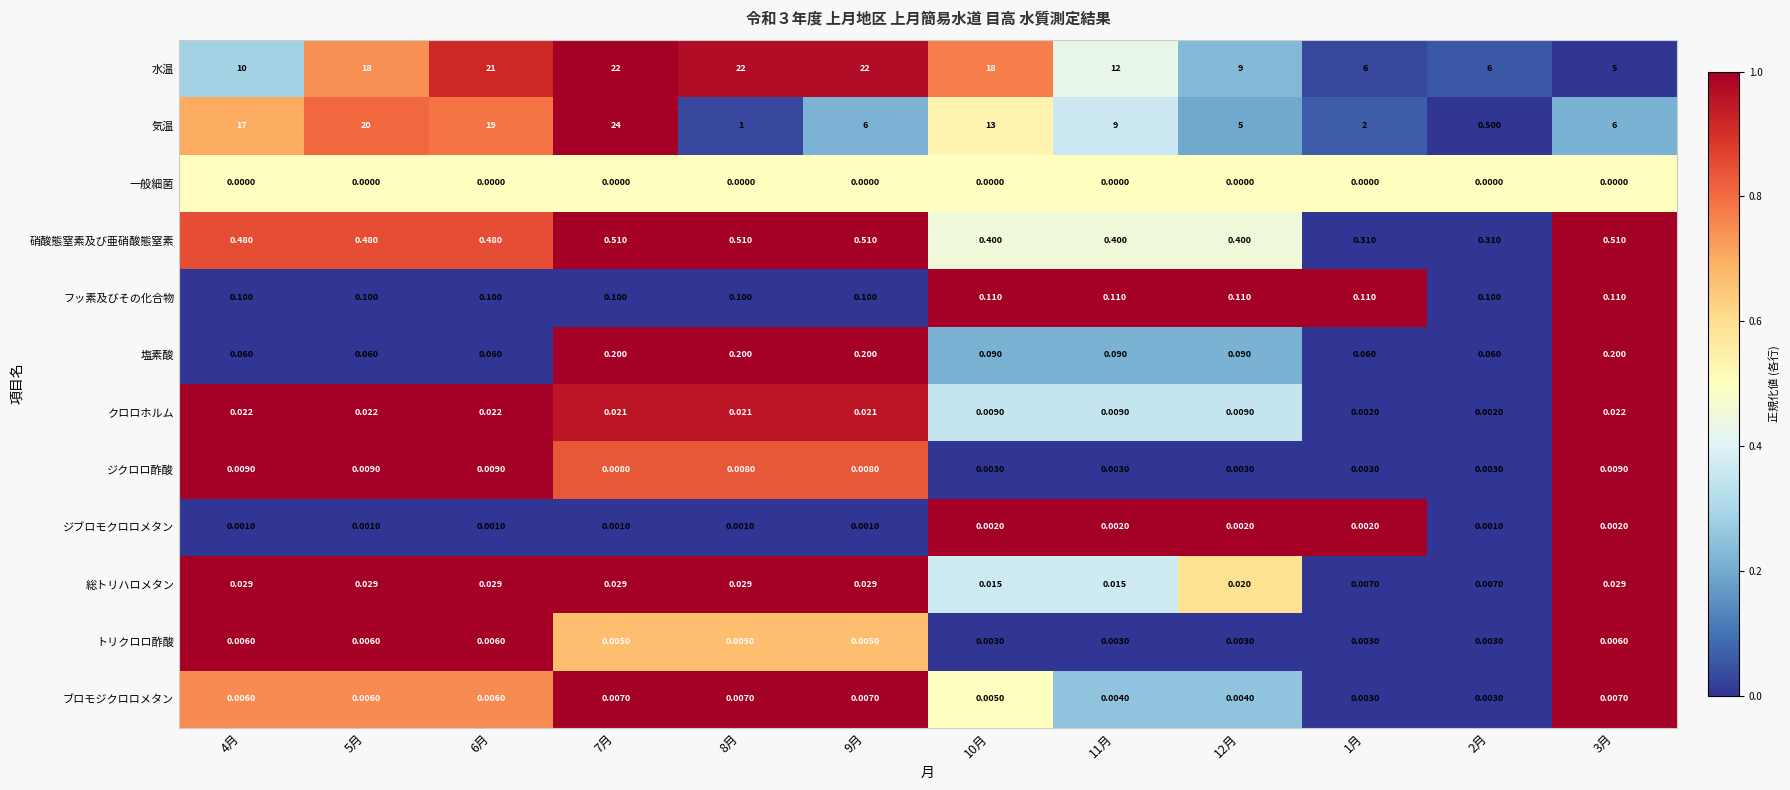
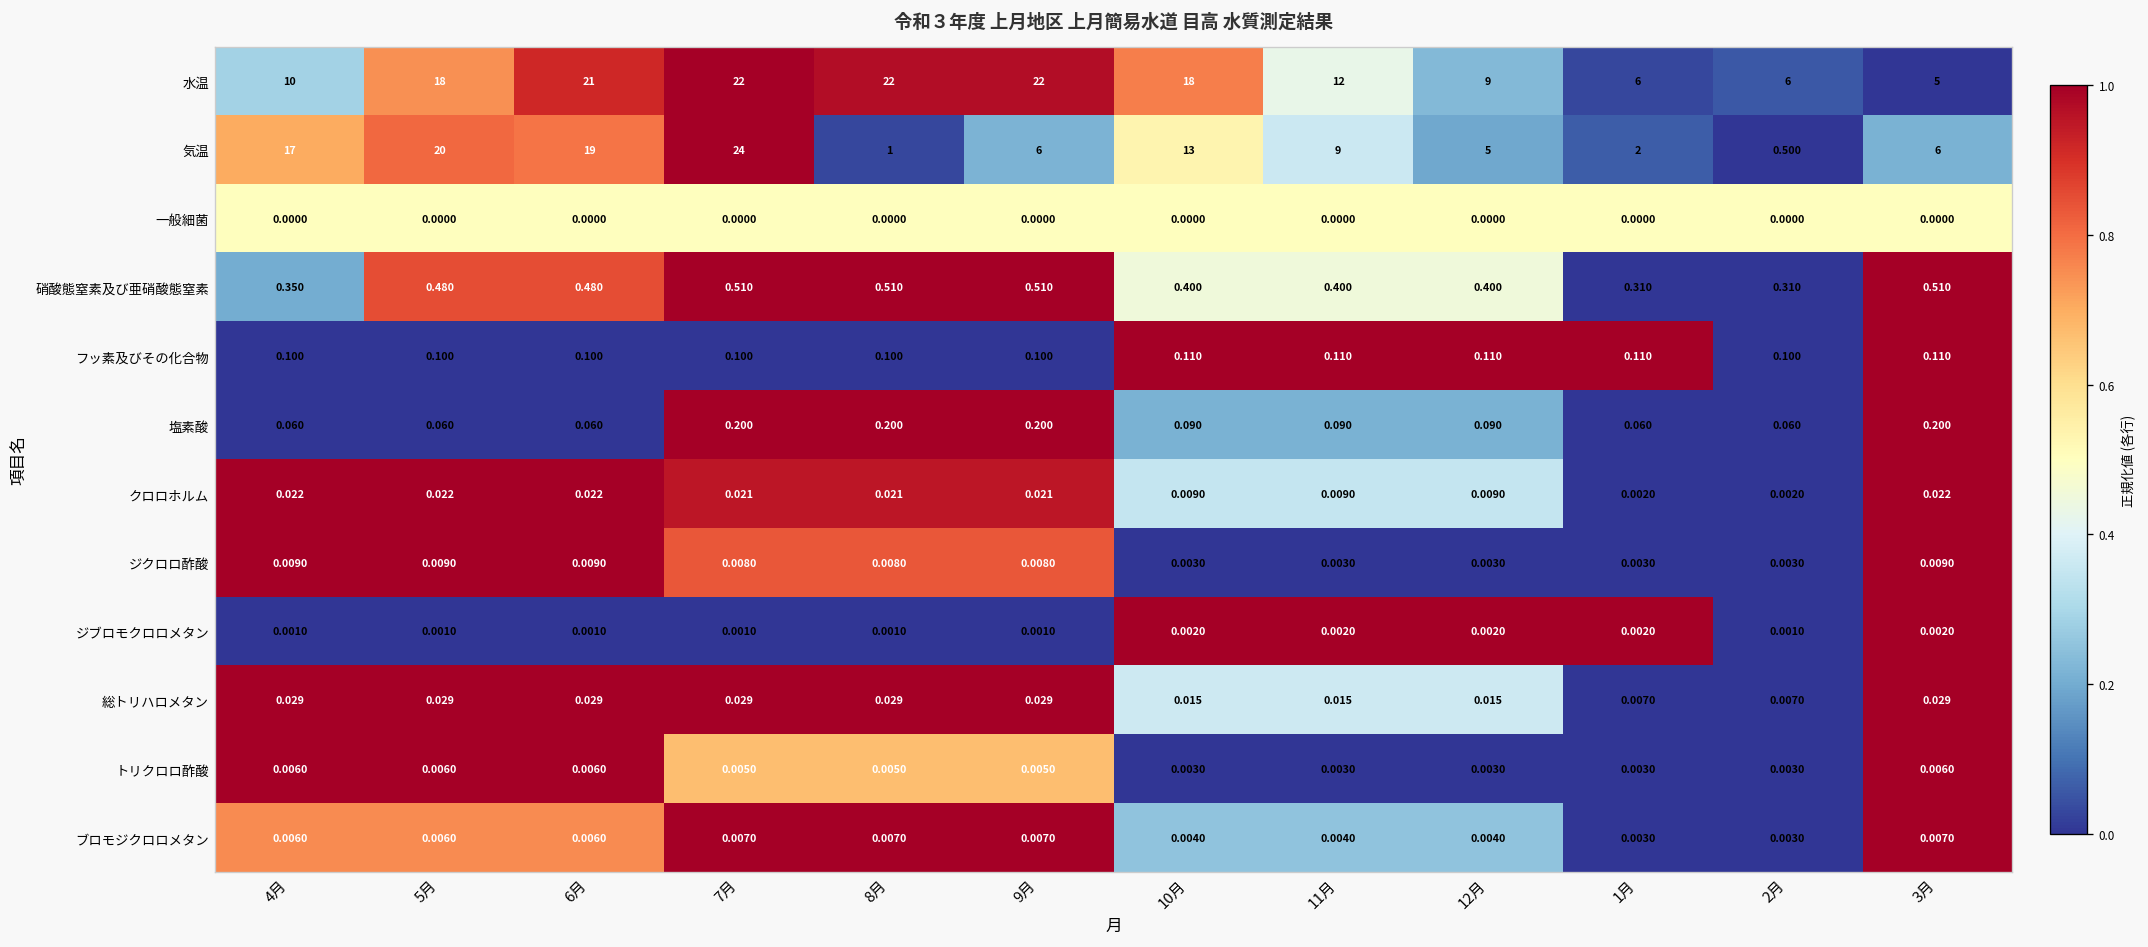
  {
    "水温": {
      "4月": 10,
      "5月": 18,
      "6月": 21,
      "7月": 22,
      "8月": 22,
      "9月": 22,
      "10月": 18,
      "11月": 12,
      "12月": 9,
      "1月": 6,
      "2月": 6,
      "3月": 5
    },
    "気温": {
      "4月": 17,
      "5月": 20,
      "6月": 19,
      "7月": 24,
      "8月": 1,
      "9月": 6,
      "10月": 13,
      "11月": 9,
      "12月": 5,
      "1月": 2,
      "2月": 0.500,
      "3月": 6
    },
    "一般細菌": {
      "4月": 0.0000,
      "5月": 0.0000,
      "6月": 0.0000,
      "7月": 0.0000,
      "8月": 0.0000,
      "9月": 0.0000,
      "10月": 0.0000,
      "11月": 0.0000,
      "12月": 0.0000,
      "1月": 0.0000,
      "2月": 0.0000,
      "3月": 0.0000
    },
    "硝酸態窒素及び亜硝酸態窒素": {
-     "4月": 0.480,
+     "4月": 0.350,
      "5月": 0.480,
      "6月": 0.480,
      "7月": 0.510,
      "8月": 0.510,
      "9月": 0.510,
      "10月": 0.400,
      "11月": 0.400,
      "12月": 0.400,
      "1月": 0.310,
      "2月": 0.310,
      "3月": 0.510
    },
    "フッ素及びその化合物": {
      "4月": 0.100,
      "5月": 0.100,
      "6月": 0.100,
      "7月": 0.100,
      "8月": 0.100,
      "9月": 0.100,
      "10月": 0.110,
      "11月": 0.110,
      "12月": 0.110,
      "1月": 0.110,
      "2月": 0.100,
      "3月": 0.110
    },
    "塩素酸": {
      "4月": 0.060,
      "5月": 0.060,
      "6月": 0.060,
      "7月": 0.200,
      "8月": 0.200,
      "9月": 0.200,
      "10月": 0.090,
      "11月": 0.090,
      "12月": 0.090,
      "1月": 0.060,
      "2月": 0.060,
      "3月": 0.200
    },
    "クロロホルム": {
      "4月": 0.022,
      "5月": 0.022,
      "6月": 0.022,
      "7月": 0.021,
      "8月": 0.021,
      "9月": 0.021,
      "10月": 0.0090,
      "11月": 0.0090,
      "12月": 0.0090,
      "1月": 0.0020,
      "2月": 0.0020,
      "3月": 0.022
    },
    "ジクロロ酢酸": {
      "4月": 0.0090,
      "5月": 0.0090,
      "6月": 0.0090,
      "7月": 0.0080,
      "8月": 0.0080,
      "9月": 0.0080,
      "10月": 0.0030,
      "11月": 0.0030,
      "12月": 0.0030,
      "1月": 0.0030,
      "2月": 0.0030,
      "3月": 0.0090
    },
    "ジブロモクロロメタン": {
      "4月": 0.0010,
      "5月": 0.0010,
      "6月": 0.0010,
      "7月": 0.0010,
      "8月": 0.0010,
      "9月": 0.0010,
      "10月": 0.0020,
      "11月": 0.0020,
      "12月": 0.0020,
      "1月": 0.0020,
      "2月": 0.0010,
      "3月": 0.0020
    },
    "総トリハロメタン": {
      "4月": 0.029,
      "5月": 0.029,
      "6月": 0.029,
      "7月": 0.029,
      "8月": 0.029,
      "9月": 0.029,
      "10月": 0.015,
      "11月": 0.015,
-     "12月": 0.020,
+     "12月": 0.015,
      "1月": 0.0070,
      "2月": 0.0070,
      "3月": 0.029
    },
    "トリクロロ酢酸": {
      "4月": 0.0060,
      "5月": 0.0060,
      "6月": 0.0060,
      "7月": 0.0050,
      "8月": 0.0050,
      "9月": 0.0050,
      "10月": 0.0030,
      "11月": 0.0030,
      "12月": 0.0030,
      "1月": 0.0030,
      "2月": 0.0030,
      "3月": 0.0060
    },
    "ブロモジクロロメタン": {
      "4月": 0.0060,
      "5月": 0.0060,
      "6月": 0.0060,
      "7月": 0.0070,
      "8月": 0.0070,
      "9月": 0.0070,
-     "10月": 0.0050,
+     "10月": 0.0040,
      "11月": 0.0040,
      "12月": 0.0040,
      "1月": 0.0030,
      "2月": 0.0030,
      "3月": 0.0070
    }
  }
